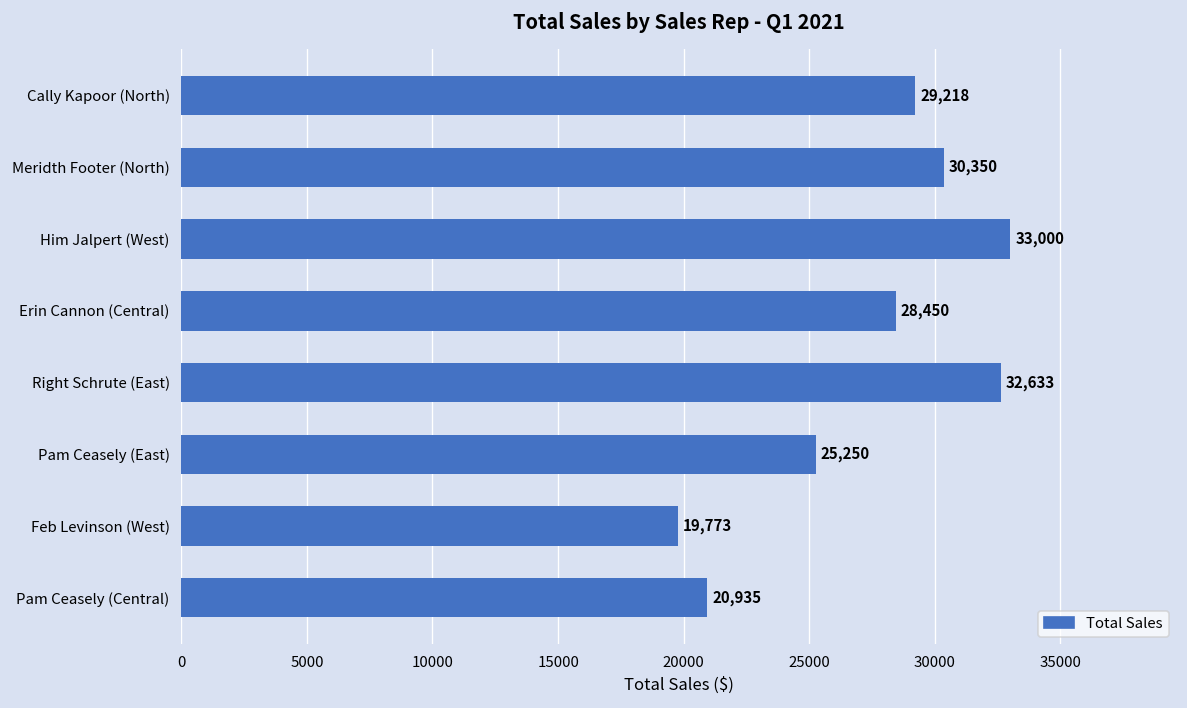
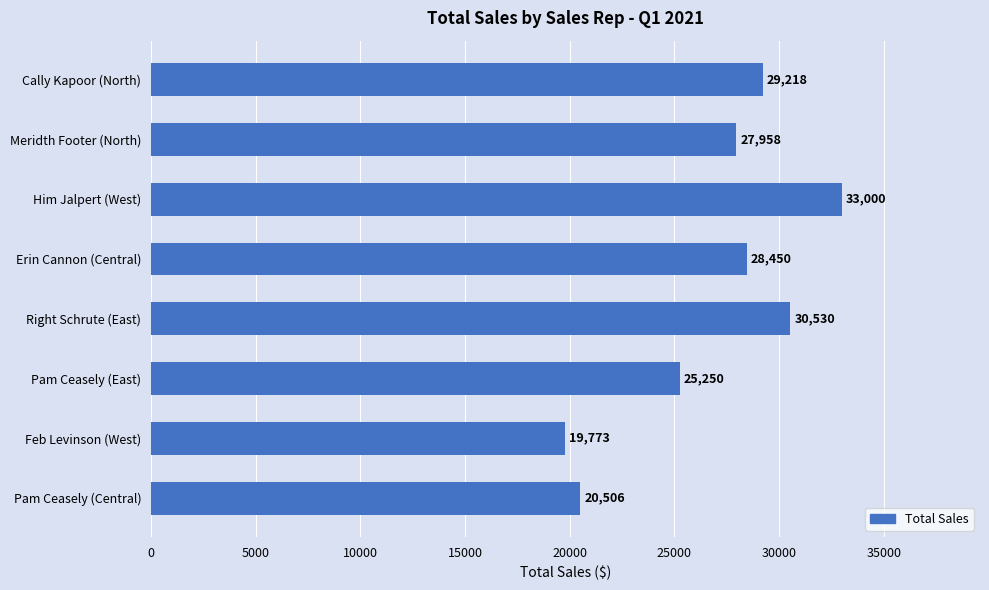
  {
    "Cally Kapoor (North)": "29,218",
-   "Meridth Footer (North)": "30,350",
+   "Meridth Footer (North)": "27,958",
    "Him Jalpert (West)": "33,000",
    "Erin Cannon (Central)": "28,450",
-   "Right Schrute (East)": "32,633",
+   "Right Schrute (East)": "30,530",
    "Pam Ceasely (East)": "25,250",
    "Feb Levinson (West)": "19,773",
-   "Pam Ceasely (Central)": "20,935"
+   "Pam Ceasely (Central)": "20,506"
  }
